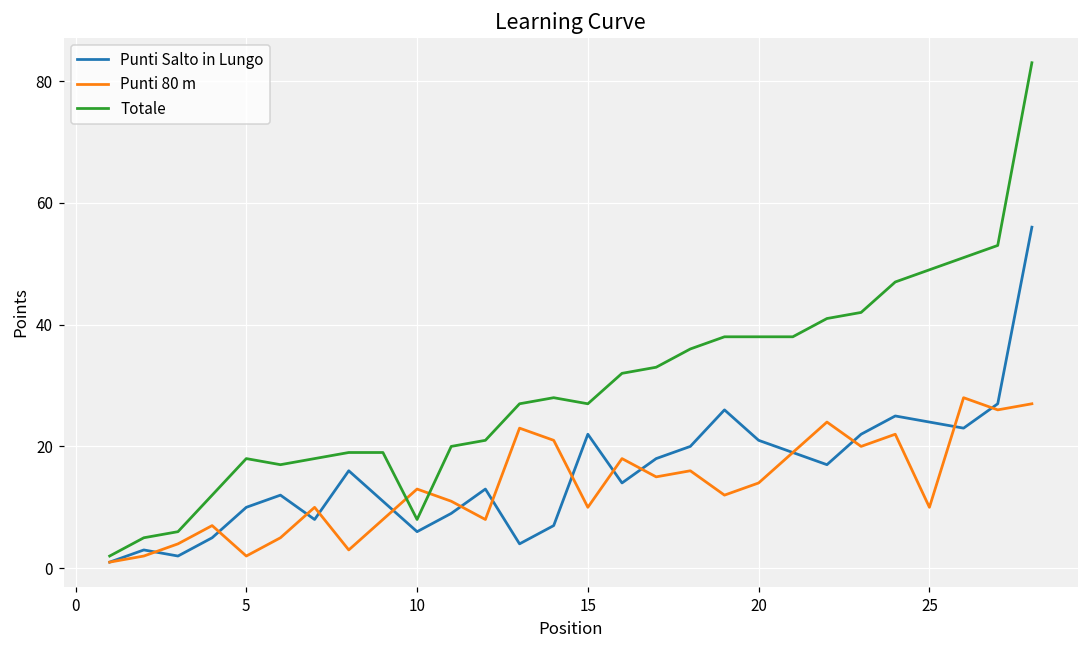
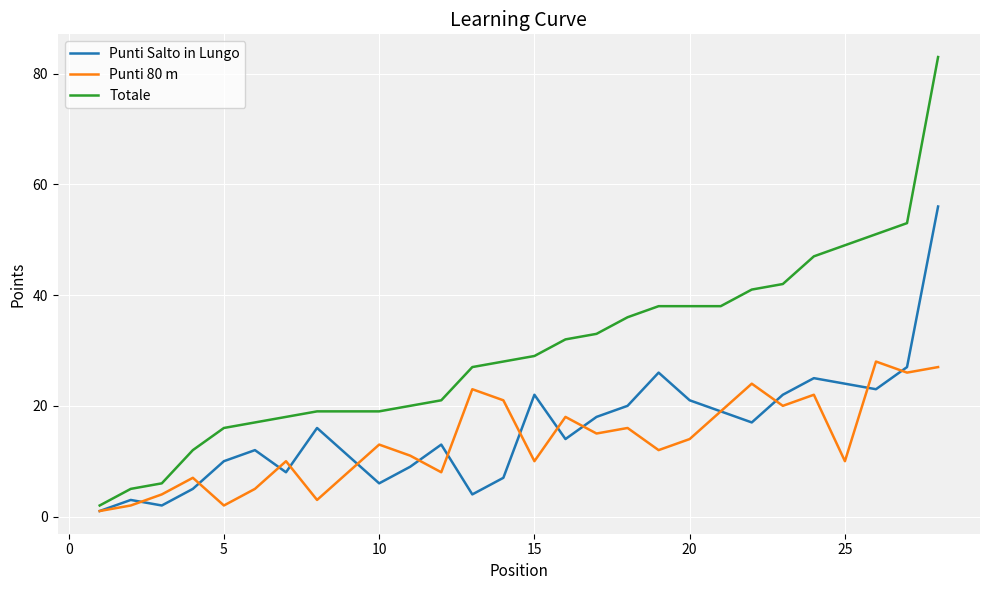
  {
    "Punti Salto in Lungo": {
      "5": 10,
      "10": 6,
      "15": 22,
      "20": 21,
      "25": 24
    },
    "Punti 80 m": {
      "5": 2,
      "10": 13,
      "15": 10,
      "20": 14,
      "25": 10
    },
    "Totale": {
-     "5": 18,
-     "10": 8,
-     "15": 27,
+     "5": 16,
+     "10": 19,
+     "15": 29,
      "20": 38,
      "25": 49
    }
  }
